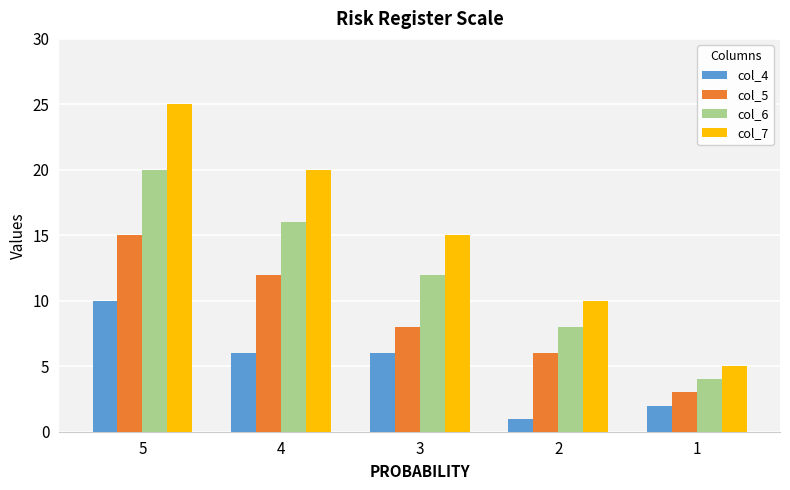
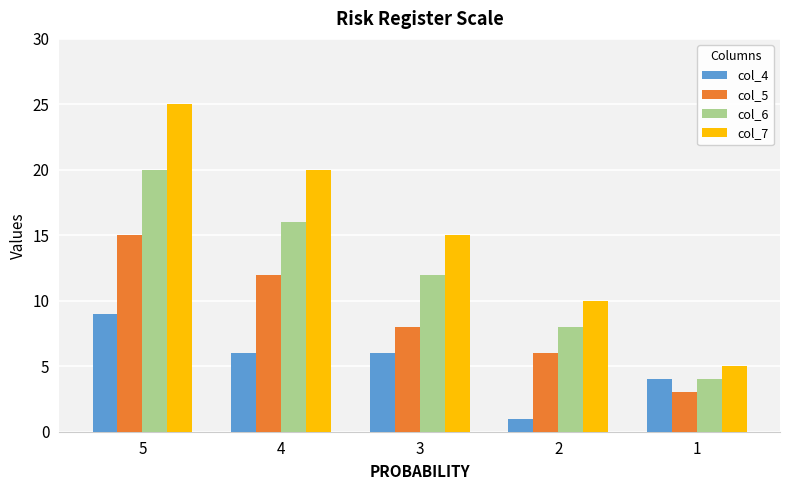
  {
    "col_4": {
-     "5": 10,
+     "5": 9,
      "4": 6,
      "3": 6,
      "2": 1,
-     "1": 2
+     "1": 4
    },
    "col_5": {
      "5": 15,
      "4": 12,
      "3": 8,
      "2": 6,
      "1": 3
    },
    "col_6": {
      "5": 20,
      "4": 16,
      "3": 12,
      "2": 8,
      "1": 4
    },
    "col_7": {
      "5": 25,
      "4": 20,
      "3": 15,
      "2": 10,
      "1": 5
    }
  }
